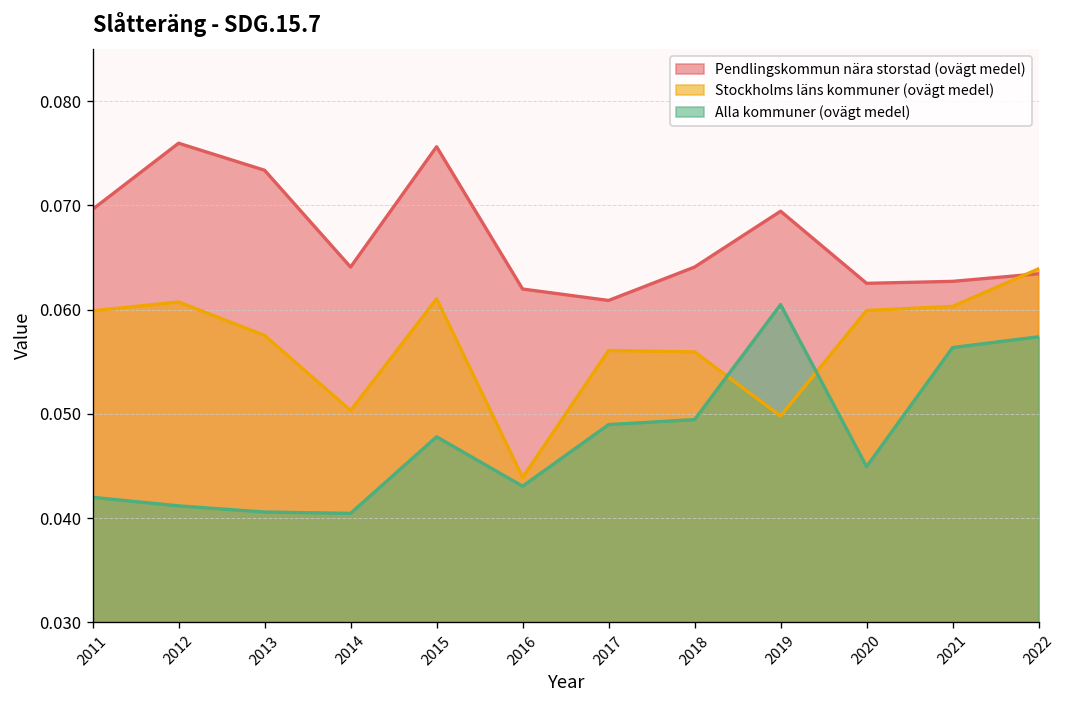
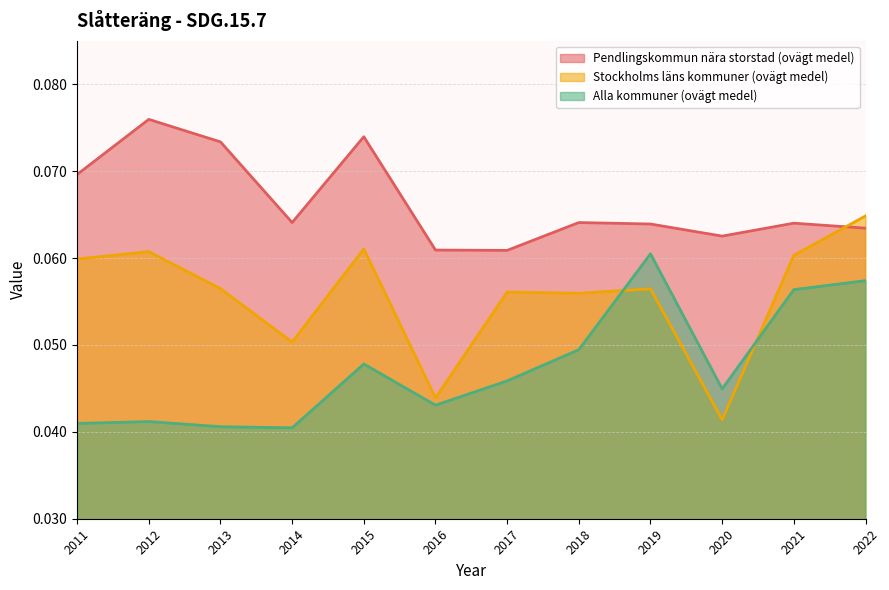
  {
    "Pendlingskommun nära storstad (ovägt medel)": {
      "2011": 0.070,
      "2012": 0.076,
      "2013": 0.073,
      "2014": 0.064,
-     "2015": 0.076,
-     "2016": 0.062,
+     "2015": 0.074,
+     "2016": 0.061,
      "2017": 0.061,
      "2018": 0.064,
-     "2019": 0.069,
+     "2019": 0.064,
      "2020": 0.063,
-     "2021": 0.063,
+     "2021": 0.064,
      "2022": 0.063
    },
    "Stockholms läns kommuner (ovägt medel)": {
      "2011": 0.060,
      "2012": 0.061,
-     "2013": 0.058,
+     "2013": 0.056,
      "2014": 0.050,
      "2015": 0.061,
      "2016": 0.044,
      "2017": 0.056,
      "2018": 0.056,
-     "2019": 0.050,
-     "2020": 0.060,
+     "2019": 0.056,
+     "2020": 0.041,
      "2021": 0.060,
-     "2022": 0.064
+     "2022": 0.065
    },
    "Alla kommuner (ovägt medel)": {
-     "2011": 0.042,
+     "2011": 0.041,
      "2012": 0.041,
      "2013": 0.041,
      "2014": 0.040,
      "2015": 0.048,
      "2016": 0.043,
-     "2017": 0.049,
+     "2017": 0.046,
      "2018": 0.049,
      "2019": 0.060,
      "2020": 0.045,
      "2021": 0.056,
      "2022": 0.057
    }
  }
